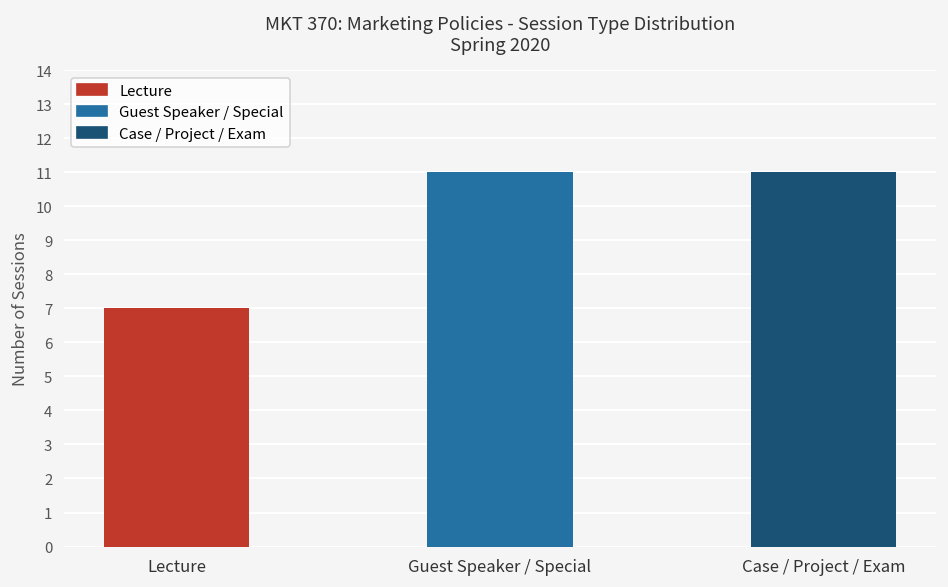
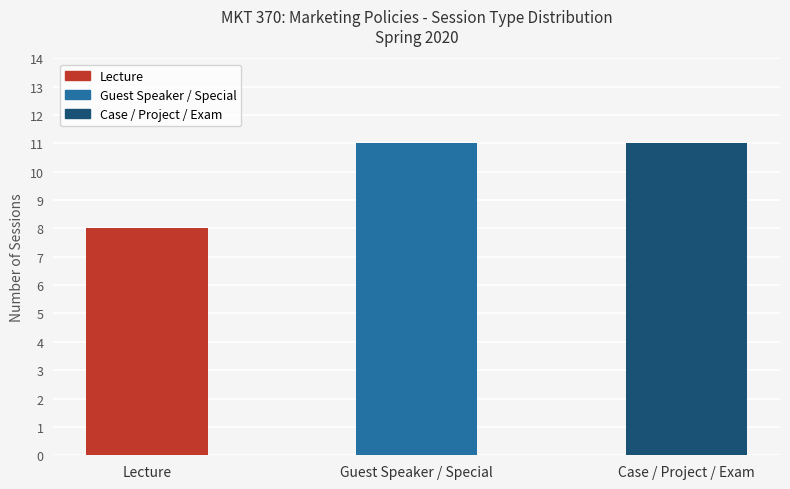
  {
-   "Lecture": 7,
+   "Lecture": 8,
    "Guest Speaker / Special": 11,
    "Case / Project / Exam": 11
  }
